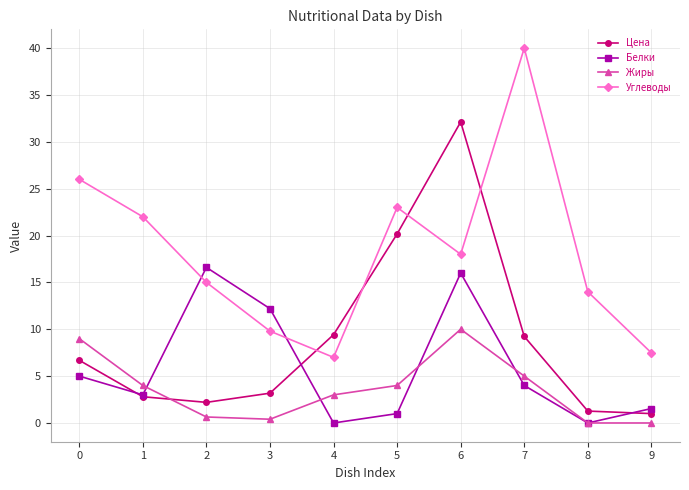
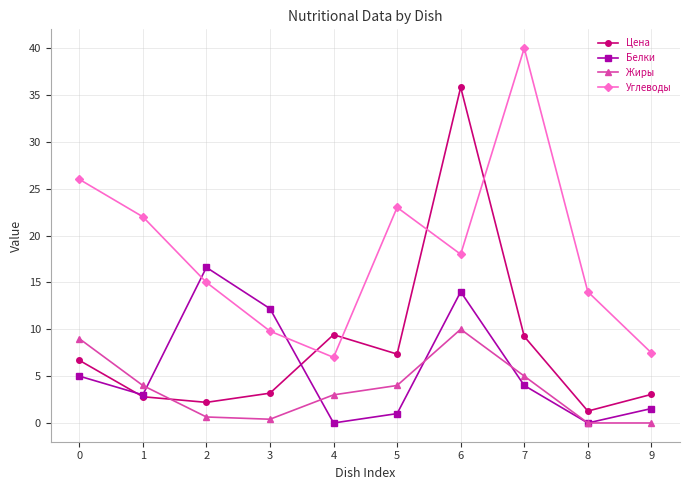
  {
    "Цена": {
      "0": 7,
      "2": 2,
      "3": 3,
      "4": 9,
-     "5": 20,
-     "6": 32,
+     "5": 7,
+     "6": 36,
      "7": 9,
      "8": 1,
-     "9": 1
+     "9": 3
    },
    "Белки": {
      "0": 5,
      "2": 17,
      "3": 12,
      "4": 0,
      "5": 1,
-     "6": 16,
+     "6": 14,
      "7": 4,
      "9": 2
    }
  }
